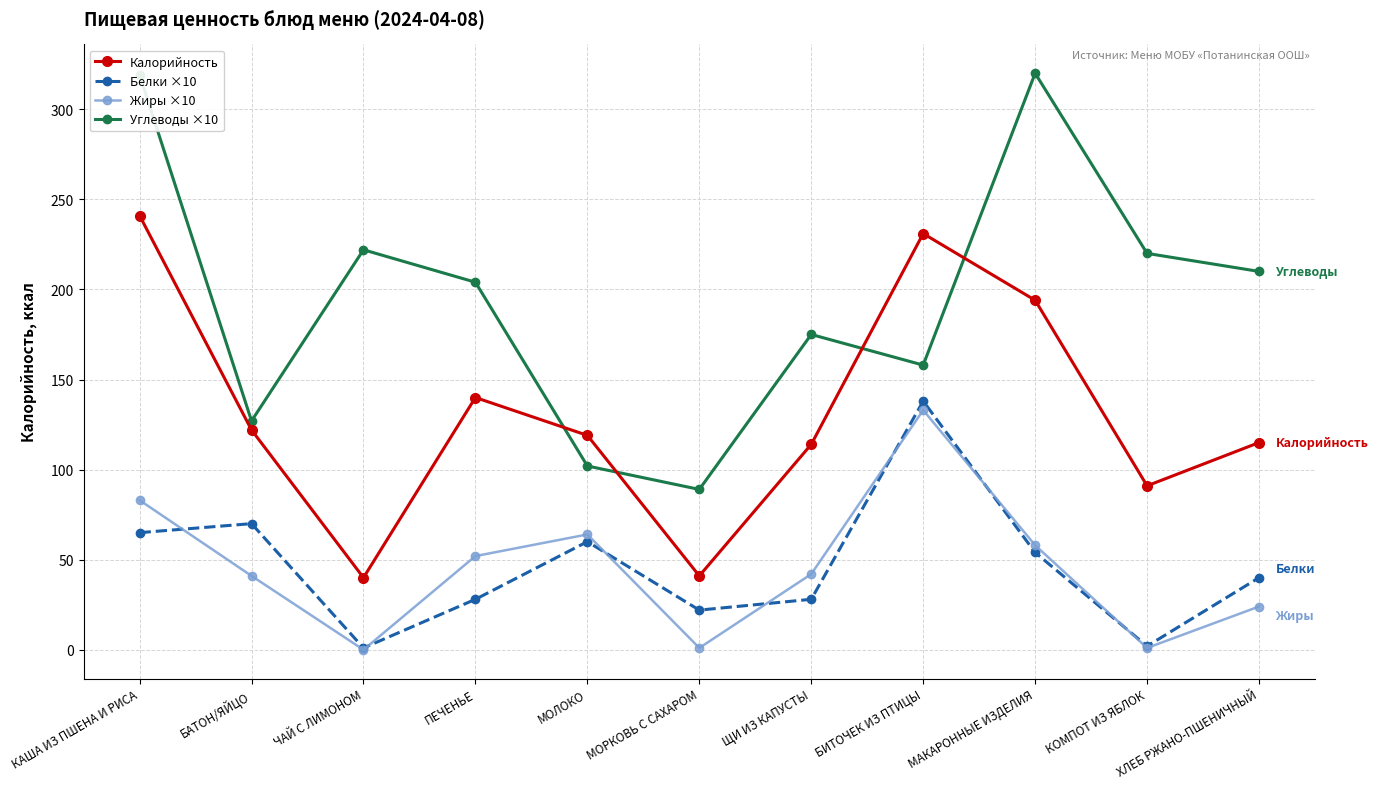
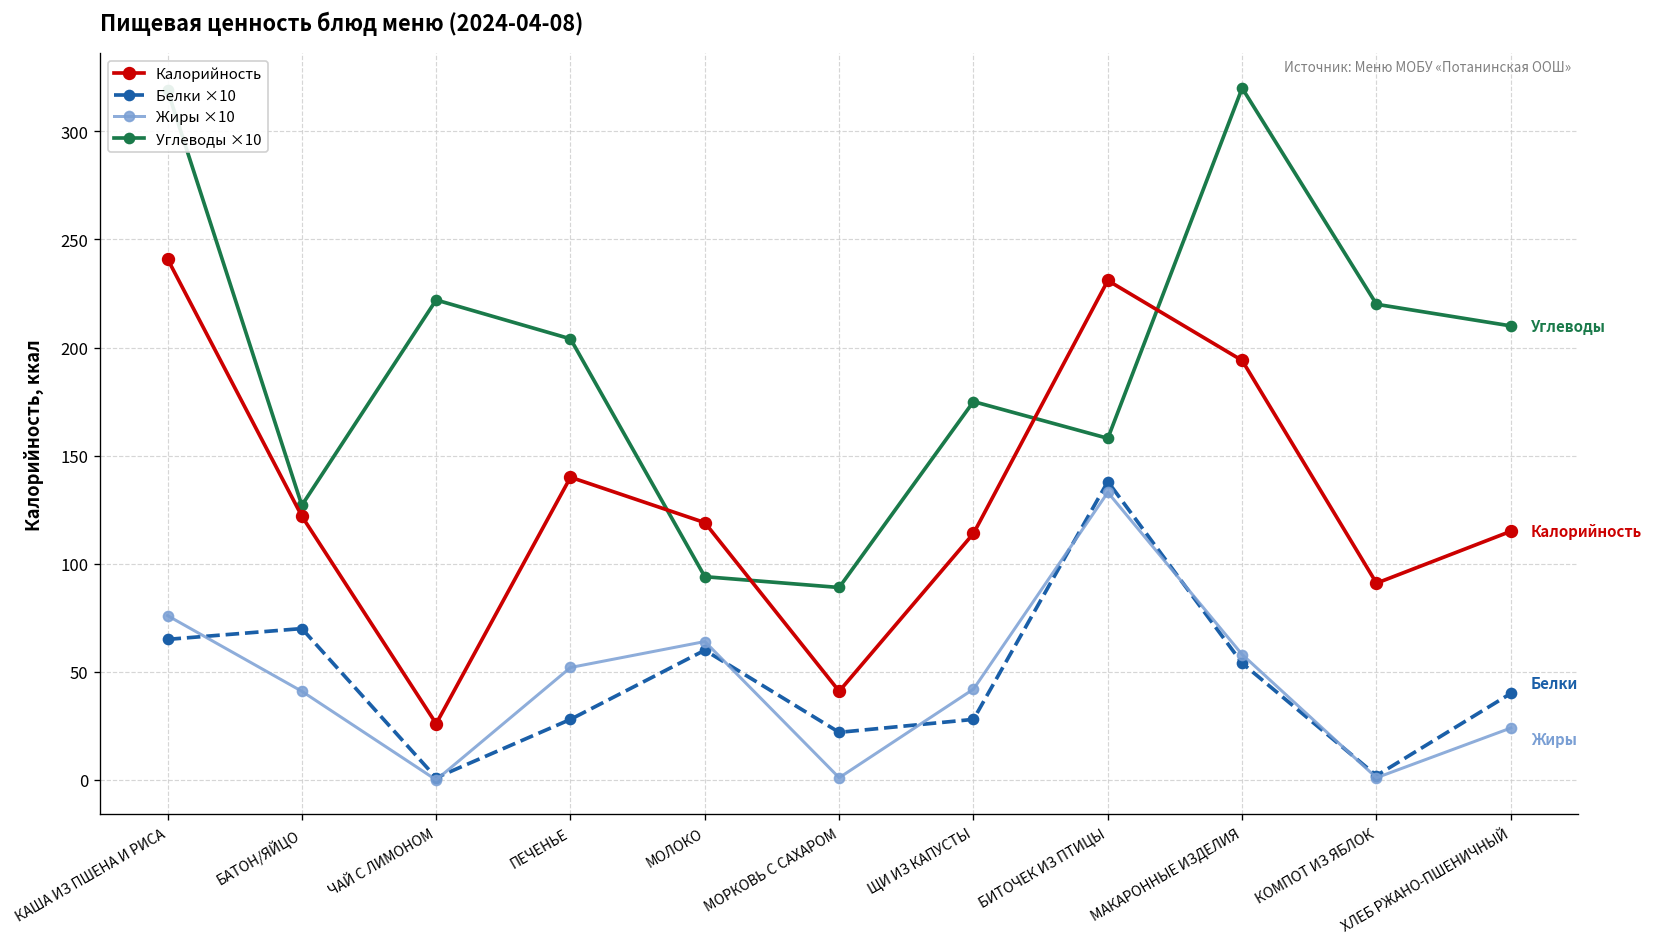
  {
    "Калорийность": {
      "КАША ИЗ ПШЕНА И РИСА": 241,
      "БАТОН/ЯЙЦО": 122,
-     "ЧАЙ С ЛИМОНОМ": 40,
+     "ЧАЙ С ЛИМОНОМ": 26,
      "ПЕЧЕНЬЕ": 140,
      "МОЛОКО": 119,
      "МОРКОВЬ С САХАРОМ": 41,
      "ЩИ ИЗ КАПУСТЫ": 114,
      "БИТОЧЕК ИЗ ПТИЦЫ": 231,
      "МАКАРОННЫЕ ИЗДЕЛИЯ": 194,
      "КОМПОТ ИЗ ЯБЛОК": 91,
      "ХЛЕБ РЖАНО-ПШЕНИЧНЫЙ": 115
    },
    "Белки ×10": {
      "КАША ИЗ ПШЕНА И РИСА": 65,
      "БАТОН/ЯЙЦО": 70,
      "ПЕЧЕНЬЕ": 28,
      "МОЛОКО": 60,
      "МОРКОВЬ С САХАРОМ": 22,
      "ЩИ ИЗ КАПУСТЫ": 28,
      "БИТОЧЕК ИЗ ПТИЦЫ": 138,
      "МАКАРОННЫЕ ИЗДЕЛИЯ": 54,
      "ХЛЕБ РЖАНО-ПШЕНИЧНЫЙ": 40
    },
    "Жиры ×10": {
-     "КАША ИЗ ПШЕНА И РИСА": 83,
+     "КАША ИЗ ПШЕНА И РИСА": 76,
      "БАТОН/ЯЙЦО": 41,
      "ПЕЧЕНЬЕ": 52,
      "МОЛОКО": 64,
      "МОРКОВЬ С САХАРОМ": 1,
      "ЩИ ИЗ КАПУСТЫ": 42,
      "БИТОЧЕК ИЗ ПТИЦЫ": 133,
      "МАКАРОННЫЕ ИЗДЕЛИЯ": 58,
      "ХЛЕБ РЖАНО-ПШЕНИЧНЫЙ": 24
    },
    "Углеводы ×10": {
      "БАТОН/ЯЙЦО": 127,
      "ЧАЙ С ЛИМОНОМ": 222,
      "ПЕЧЕНЬЕ": 204,
-     "МОЛОКО": 102,
+     "МОЛОКО": 94,
      "МОРКОВЬ С САХАРОМ": 89,
      "ЩИ ИЗ КАПУСТЫ": 175,
      "БИТОЧЕК ИЗ ПТИЦЫ": 158,
      "МАКАРОННЫЕ ИЗДЕЛИЯ": 320,
      "КОМПОТ ИЗ ЯБЛОК": 220,
      "ХЛЕБ РЖАНО-ПШЕНИЧНЫЙ": 210
    }
  }
